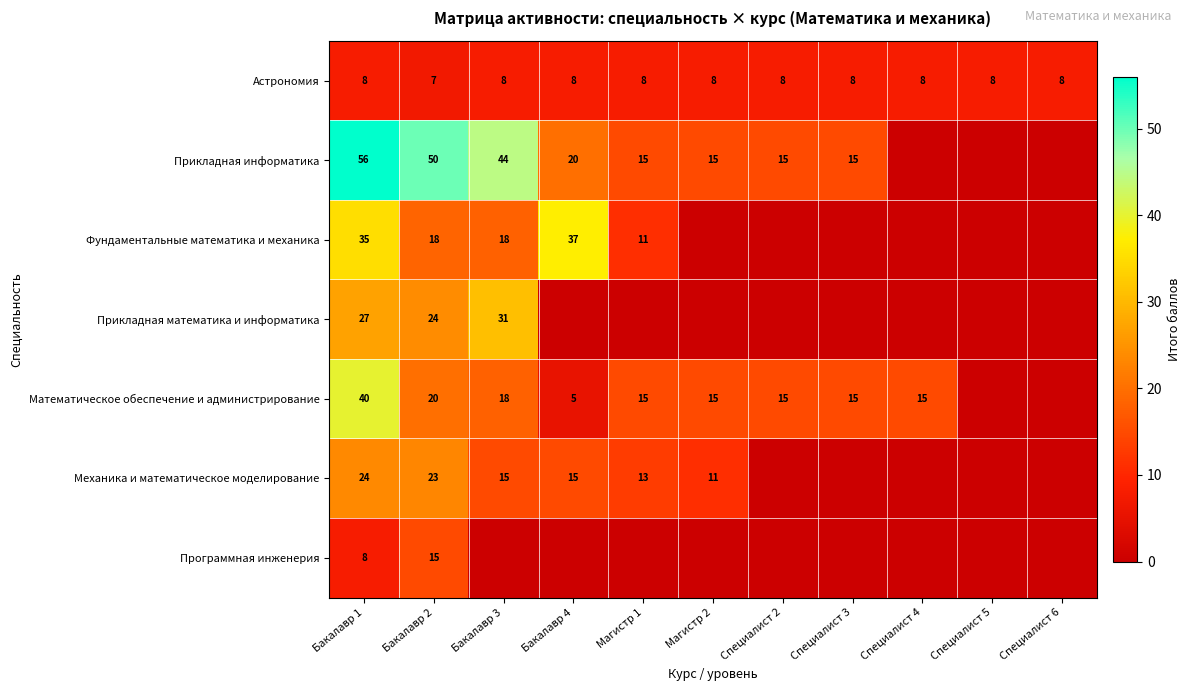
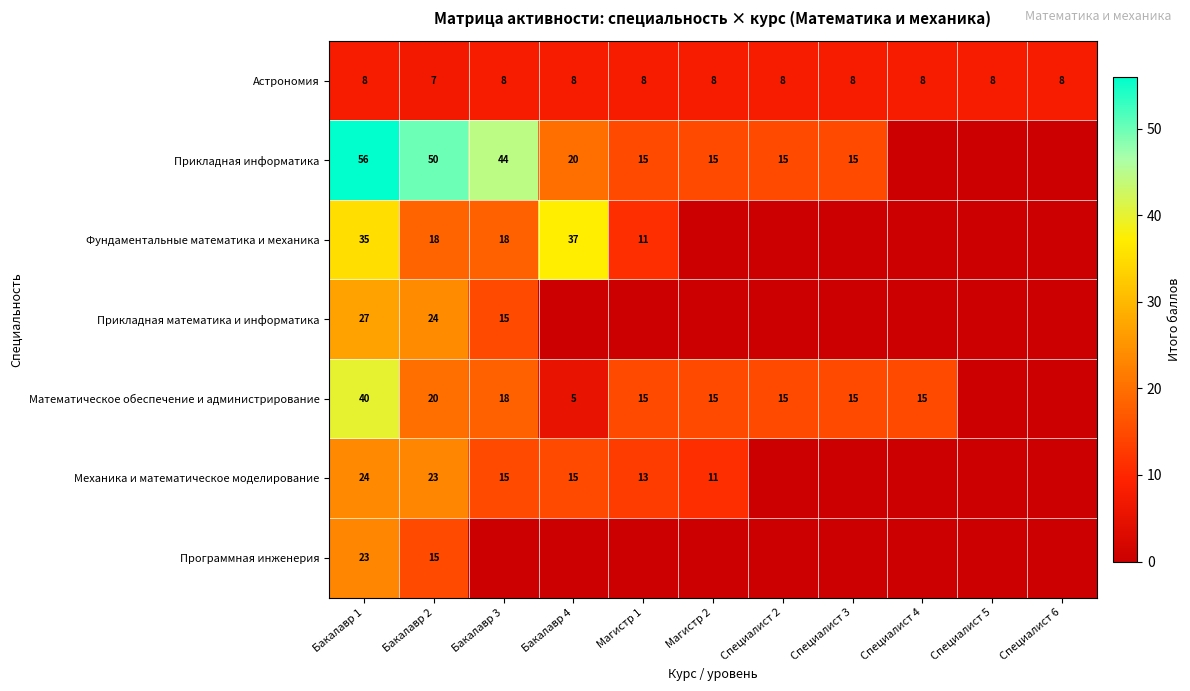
  {
    "Астрономия": {
      "Бакалавр 1": 8,
      "Бакалавр 2": 7,
      "Бакалавр 3": 8,
      "Бакалавр 4": 8,
      "Магистр 1": 8,
      "Магистр 2": 8,
      "Специалист 2": 8,
      "Специалист 3": 8,
      "Специалист 4": 8,
      "Специалист 5": 8,
      "Специалист 6": 8
    },
    "Прикладная информатика": {
      "Бакалавр 1": 56,
      "Бакалавр 2": 50,
      "Бакалавр 3": 44,
      "Бакалавр 4": 20,
      "Магистр 1": 15,
      "Магистр 2": 15,
      "Специалист 2": 15,
      "Специалист 3": 15
    },
    "Фундаментальные математика и механика": {
      "Бакалавр 1": 35,
      "Бакалавр 2": 18,
      "Бакалавр 3": 18,
      "Бакалавр 4": 37,
      "Магистр 1": 11
    },
    "Прикладная математика и информатика": {
      "Бакалавр 1": 27,
      "Бакалавр 2": 24,
-     "Бакалавр 3": 31
+     "Бакалавр 3": 15
    },
    "Математическое обеспечение и администрирование": {
      "Бакалавр 1": 40,
      "Бакалавр 2": 20,
      "Бакалавр 3": 18,
      "Бакалавр 4": 5,
      "Магистр 1": 15,
      "Магистр 2": 15,
      "Специалист 2": 15,
      "Специалист 3": 15,
      "Специалист 4": 15
    },
    "Механика и математическое моделирование": {
      "Бакалавр 1": 24,
      "Бакалавр 2": 23,
      "Бакалавр 3": 15,
      "Бакалавр 4": 15,
      "Магистр 1": 13,
      "Магистр 2": 11
    },
    "Программная инженерия": {
-     "Бакалавр 1": 8,
+     "Бакалавр 1": 23,
      "Бакалавр 2": 15
    }
  }
